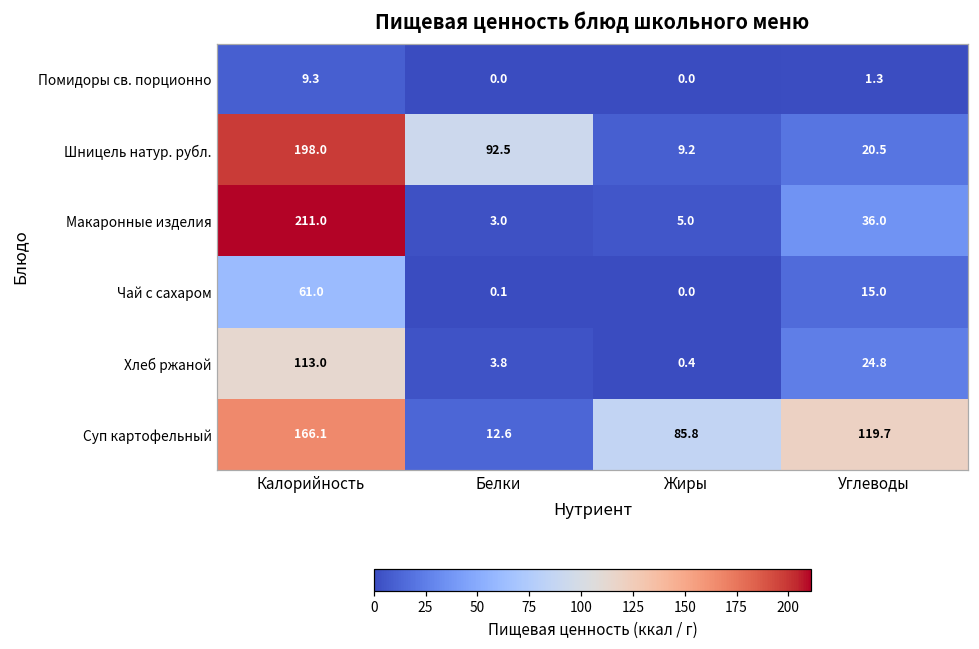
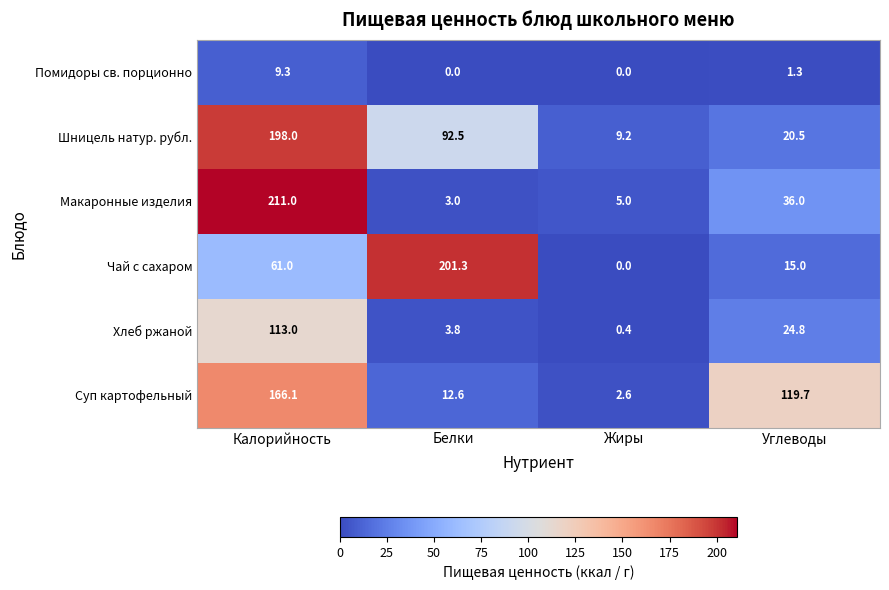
  {
    "Помидоры св. порционно": {
      "Калорийность": 9.3,
      "Белки": 0.0,
      "Жиры": 0.0,
      "Углеводы": 1.3
    },
    "Шницель натур. рубл.": {
      "Калорийность": 198.0,
      "Белки": 92.5,
      "Жиры": 9.2,
      "Углеводы": 20.5
    },
    "Макаронные изделия": {
      "Калорийность": 211.0,
      "Белки": 3.0,
      "Жиры": 5.0,
      "Углеводы": 36.0
    },
    "Чай с сахаром": {
      "Калорийность": 61.0,
-     "Белки": 0.1,
+     "Белки": 201.3,
      "Жиры": 0.0,
      "Углеводы": 15.0
    },
    "Хлеб ржаной": {
      "Калорийность": 113.0,
      "Белки": 3.8,
      "Жиры": 0.4,
      "Углеводы": 24.8
    },
    "Суп картофельный": {
      "Калорийность": 166.1,
      "Белки": 12.6,
-     "Жиры": 85.8,
+     "Жиры": 2.6,
      "Углеводы": 119.7
    }
  }
